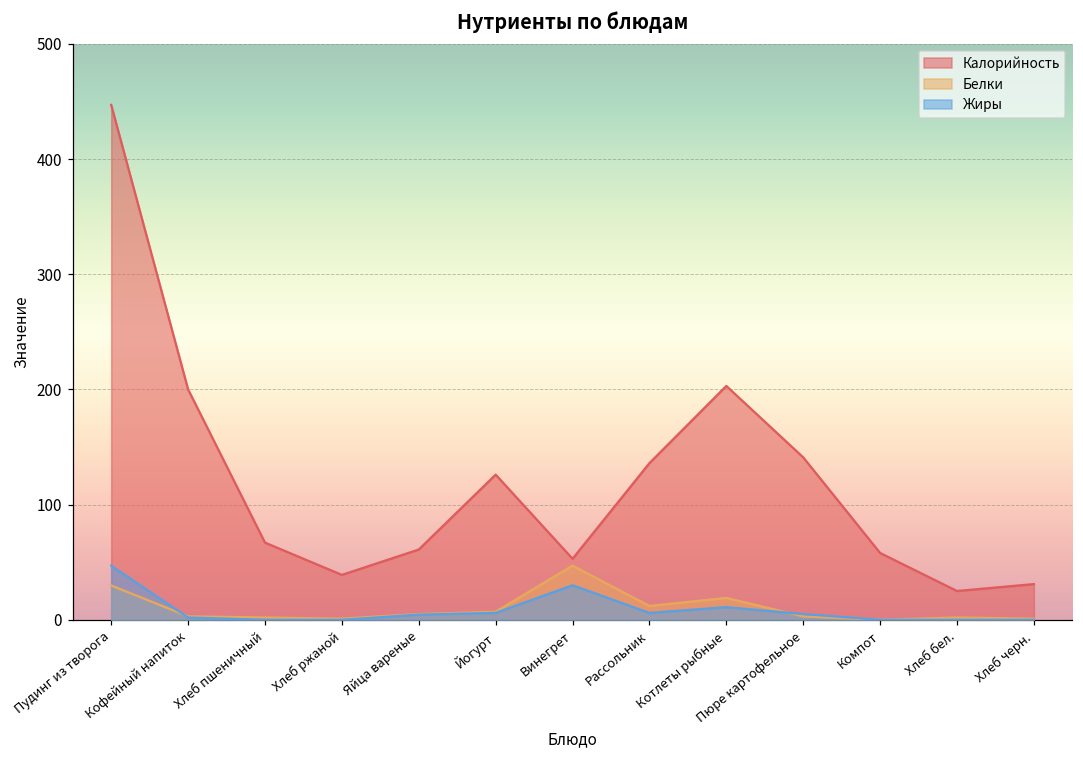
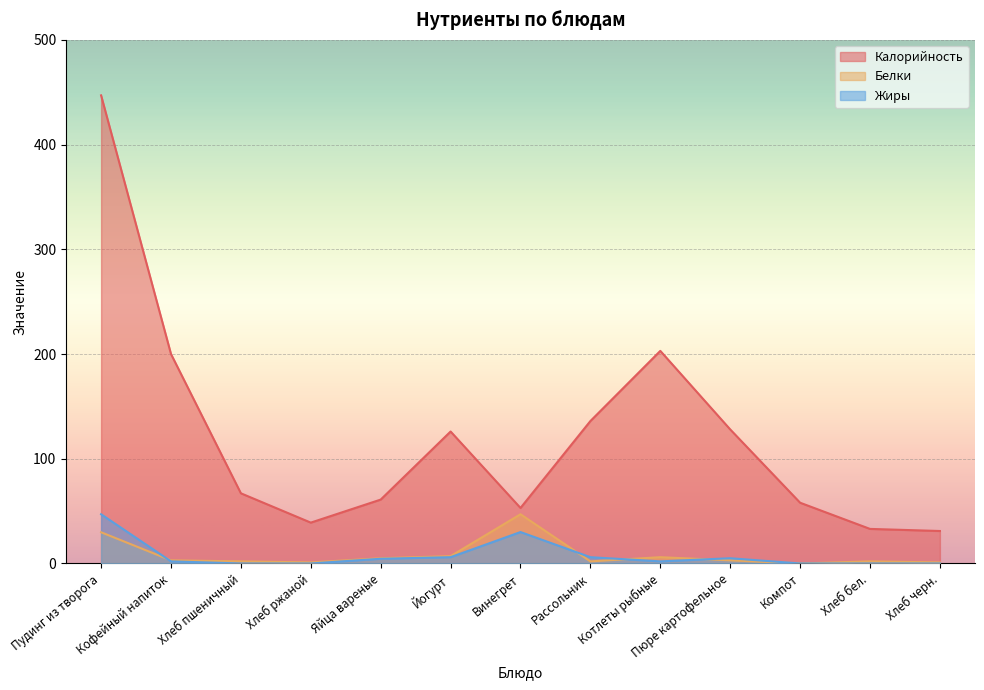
  {
    "Калорийность": {
      "Пудинг из творога": 447,
      "Кофейный напиток": 200,
      "Хлеб пшеничный": 67,
      "Хлеб ржаной": 39,
      "Яйца вареные": 61,
      "Йогурт": 126,
      "Винегрет": 53,
      "Рассольник": 136,
      "Котлеты рыбные": 203,
-     "Пюре картофельное": 141,
+     "Пюре картофельное": 128,
      "Компот": 58,
-     "Хлеб бел.": 25,
+     "Хлеб бел.": 33,
      "Хлеб черн.": 31
    },
    "Белки": {
      "Пудинг из творога": 30,
      "Винегрет": 47,
-     "Рассольник": 12,
-     "Котлеты рыбные": 19
+     "Рассольник": 2,
+     "Котлеты рыбные": 6
    },
    "Жиры": {
      "Пудинг из творога": 47,
      "Винегрет": 30,
      "Рассольник": 6,
-     "Котлеты рыбные": 11
+     "Котлеты рыбные": 2
    }
  }
